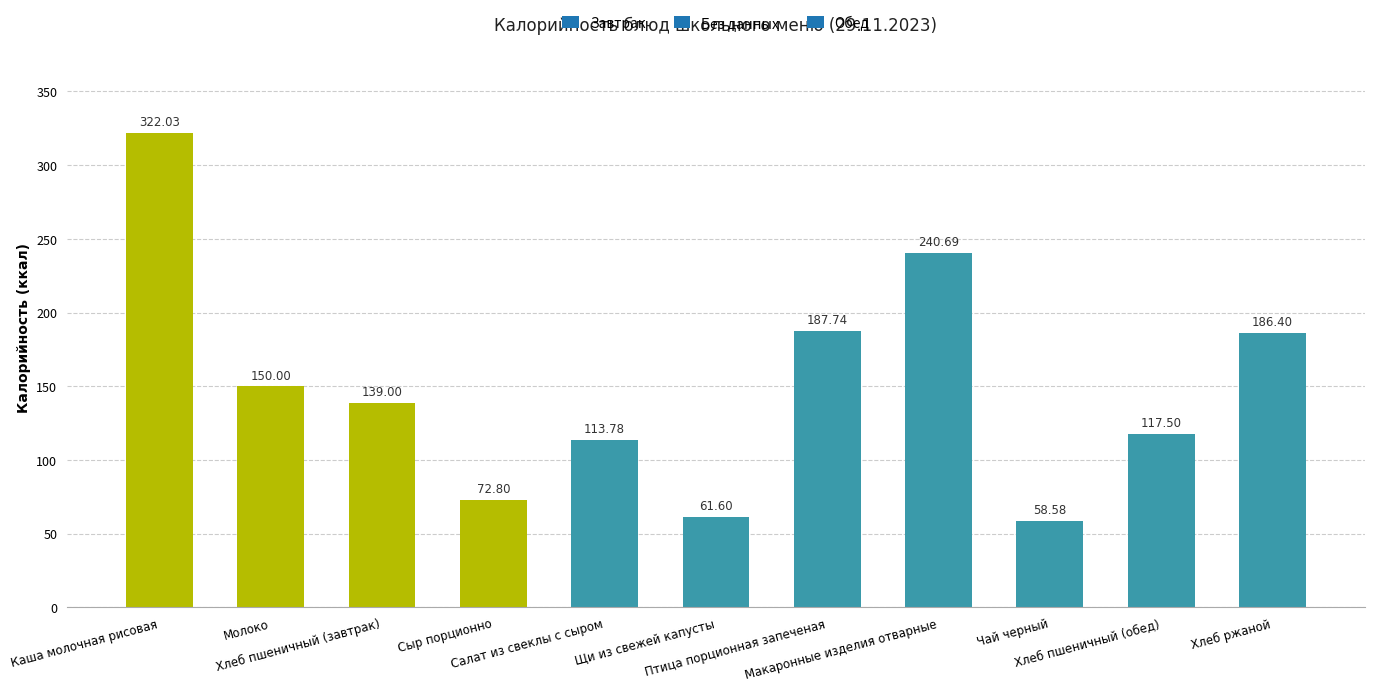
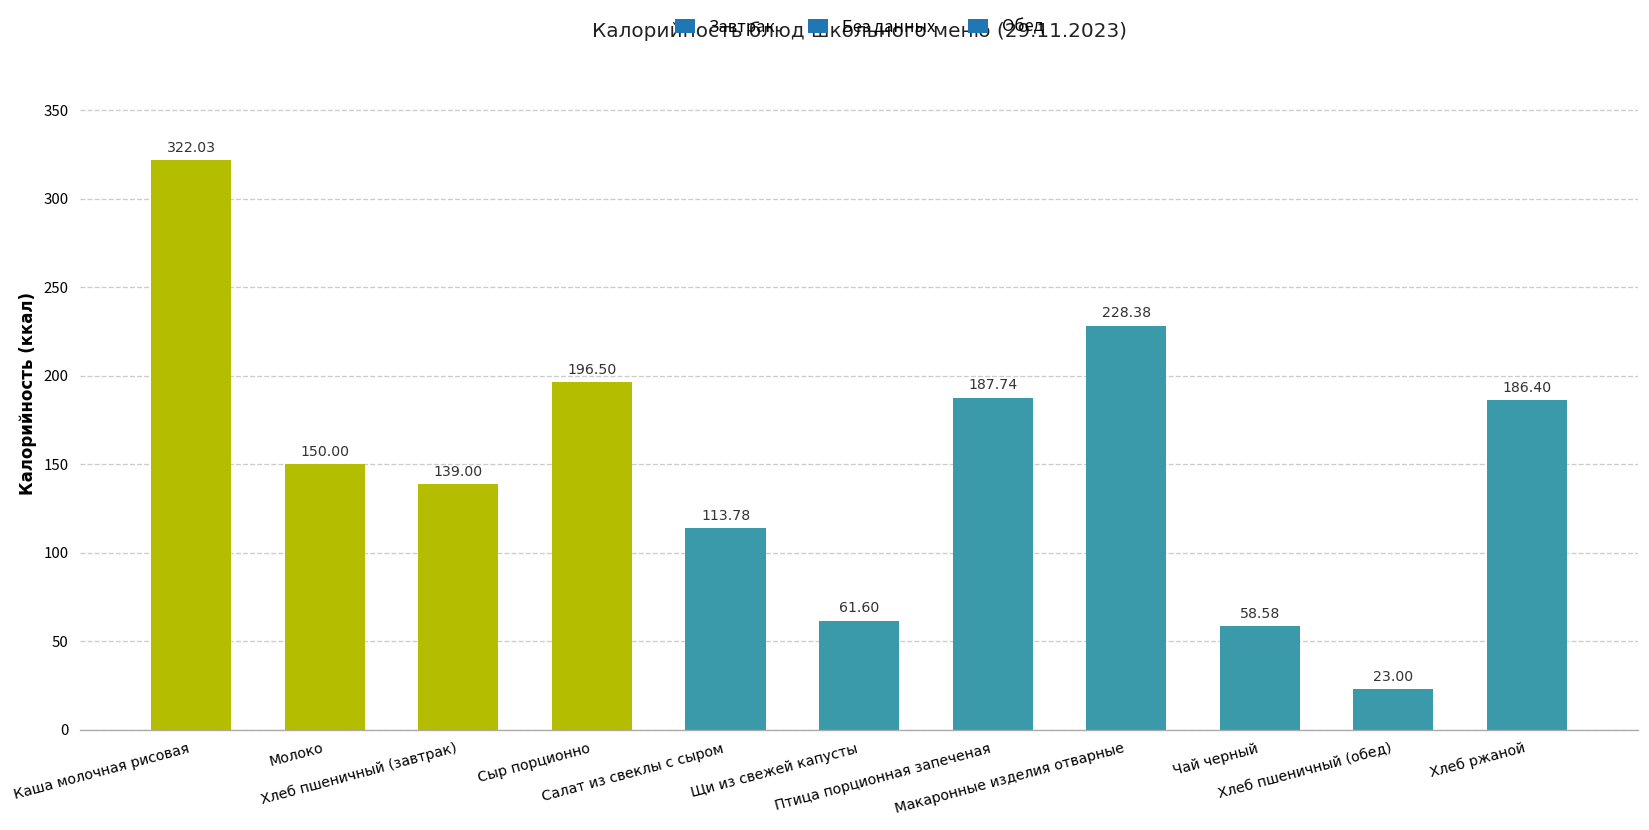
  {
    "Каша молочная рисовая": 322.03,
    "Молоко": 150.00,
    "Хлеб пшеничный (завтрак)": 139.00,
-   "Сыр порционно": 72.80,
+   "Сыр порционно": 196.50,
    "Салат из свеклы с сыром": 113.78,
    "Щи из свежей капусты": 61.60,
    "Птица порционная запеченая": 187.74,
-   "Макаронные изделия отварные": 240.69,
+   "Макаронные изделия отварные": 228.38,
    "Чай черный": 58.58,
-   "Хлеб пшеничный (обед)": 117.50,
+   "Хлеб пшеничный (обед)": 23.00,
    "Хлеб ржаной": 186.40
  }
